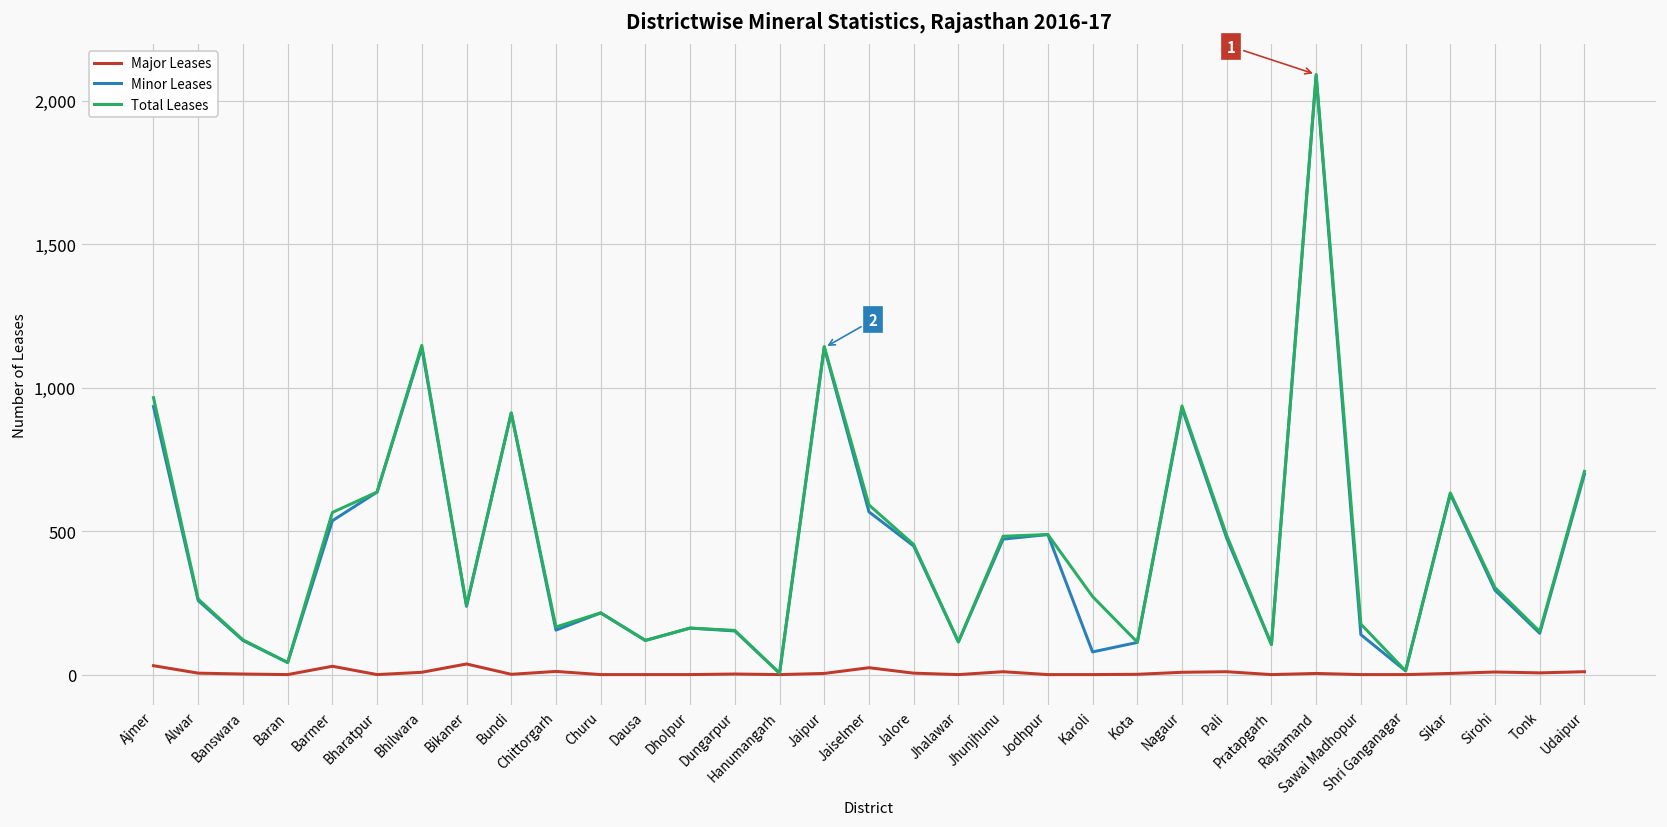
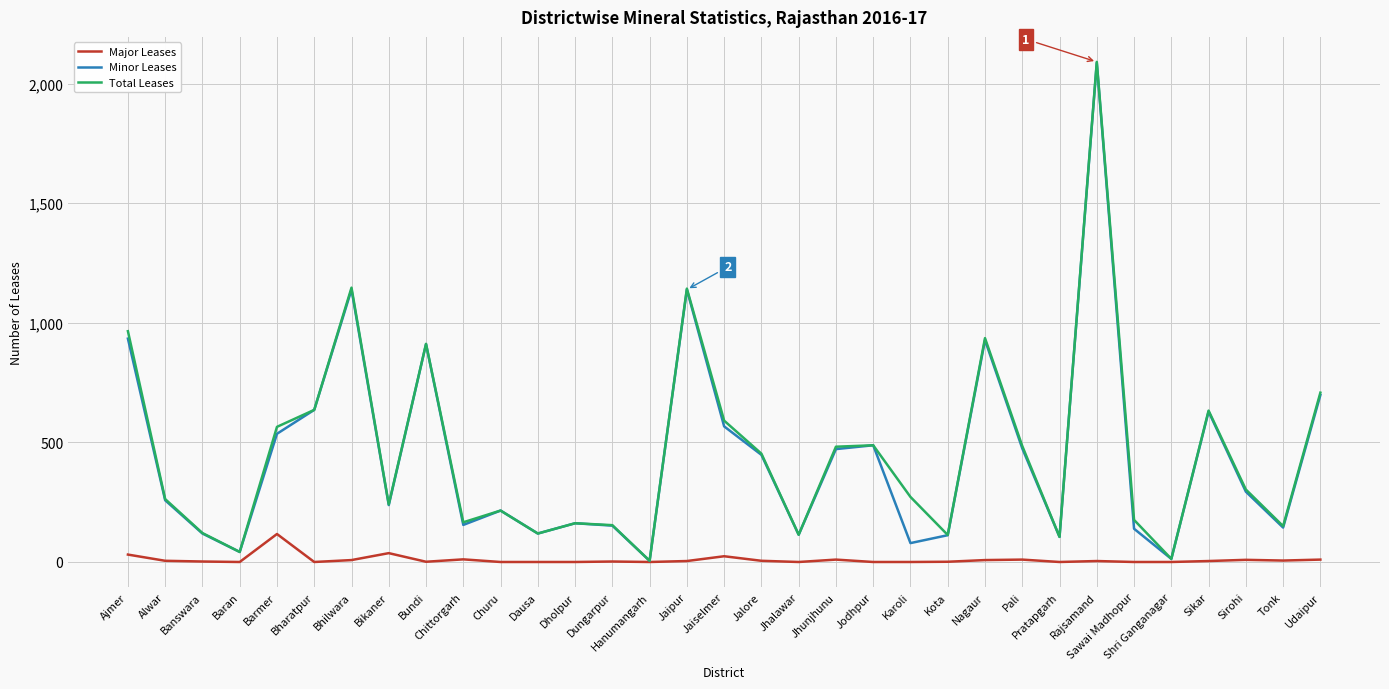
  {
    "Major Leases": {
      "Ajmer": 30,
      "Alwar": 10,
      "Banswara": 0,
      "Baran": 0,
-     "Barmer": 30,
+     "Barmer": 120,
      "Bharatpur": 0,
      "Bhilwara": 10,
      "Bikaner": 40,
      "Bundi": 0,
      "Chittorgarh": 10,
      "Churu": 0,
      "Dausa": 0,
      "Dholpur": 0,
      "Dungarpur": 0,
      "Jaipur": 0,
      "Jaiselmer": 20,
      "Jalore": 10,
      "Jhalawar": 0,
      "Jhunjhunu": 10,
      "Jodhpur": 0,
      "Karoli": 0,
      "Kota": 0,
      "Nagaur": 10,
      "Pali": 10,
      "Pratapgarh": 0,
      "Rajsamand": 0,
      "Sawai Madhopur": 0,
      "Shri Ganganagar": 0,
      "Sikar": 0,
      "Sirohi": 10,
      "Tonk": 10,
      "Udaipur": 10
    },
    "Minor Leases": {
      "Ajmer": 930,
      "Barmer": 540,
      "Chittorgarh": 160,
      "Jaiselmer": 570,
      "Karoli": 80,
      "Sawai Madhopur": 140
    },
    "Total Leases": {
      "Ajmer": 970,
      "Barmer": 570,
      "Chittorgarh": 170,
      "Jaiselmer": 590,
      "Karoli": 270,
      "Sawai Madhopur": 180
    }
  }
